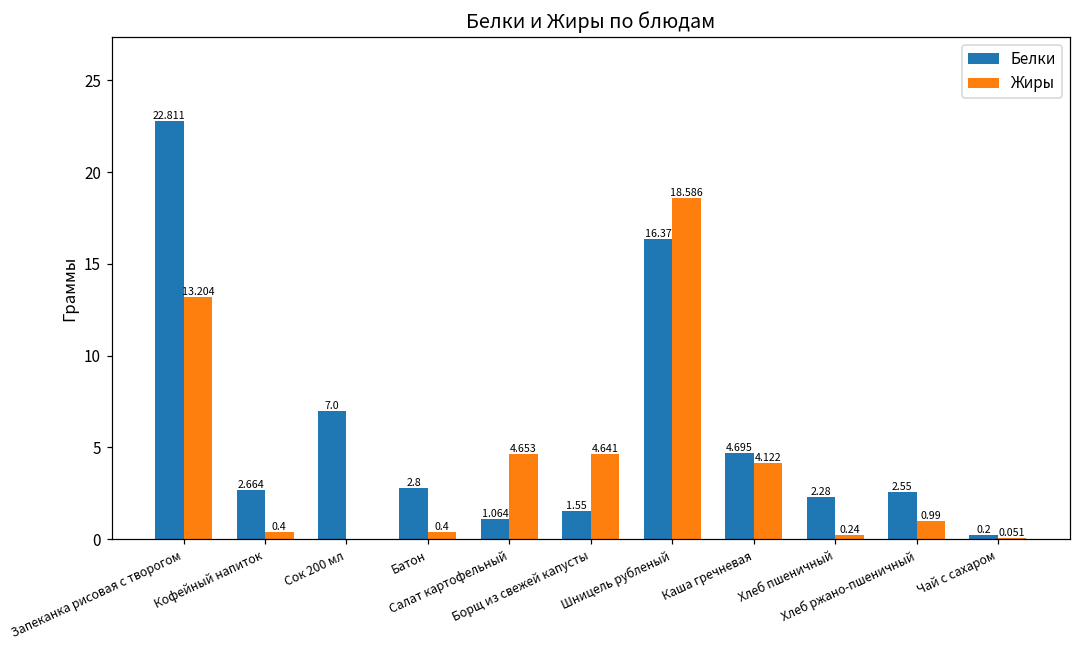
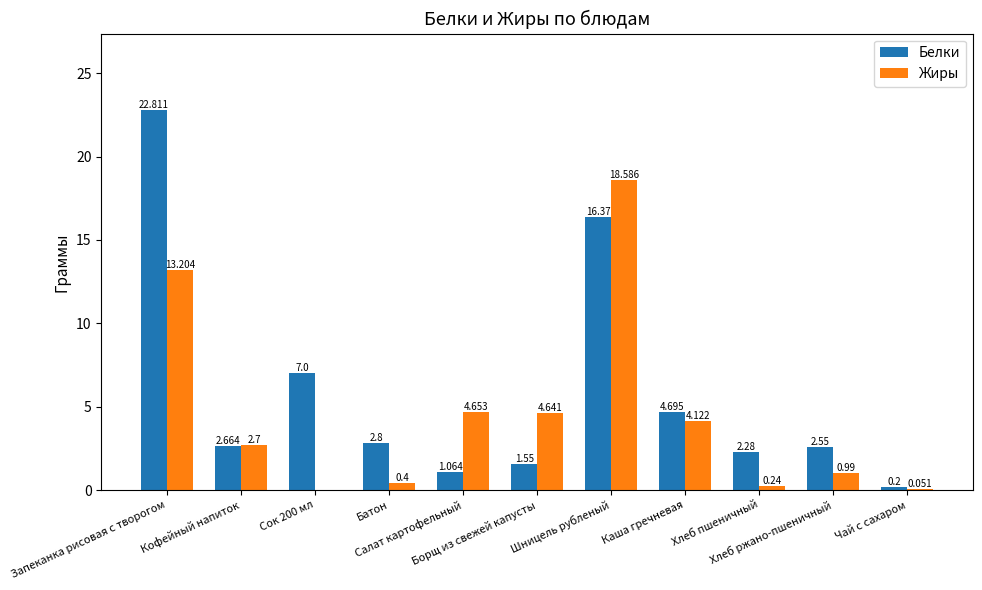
  {
    "Белки": {
      "Запеканка рисовая с творогом": 22.811,
      "Кофейный напиток": 2.664,
      "Сок 200 мл": 7.0,
      "Батон": 2.8,
      "Салат картофельный": 1.064,
      "Борщ из свежей капусты": 1.55,
      "Шницель рубленый": 16.37,
      "Каша гречневая": 4.695,
      "Хлеб пшеничный": 2.28,
      "Хлеб ржано-пшеничный": 2.55,
      "Чай с сахаром": 0.2
    },
    "Жиры": {
      "Запеканка рисовая с творогом": 13.204,
-     "Кофейный напиток": 0.4,
+     "Кофейный напиток": 2.7,
      "Батон": 0.4,
      "Салат картофельный": 4.653,
      "Борщ из свежей капусты": 4.641,
      "Шницель рубленый": 18.586,
      "Каша гречневая": 4.122,
      "Хлеб пшеничный": 0.24,
      "Хлеб ржано-пшеничный": 0.99,
      "Чай с сахаром": 0.051
    }
  }
